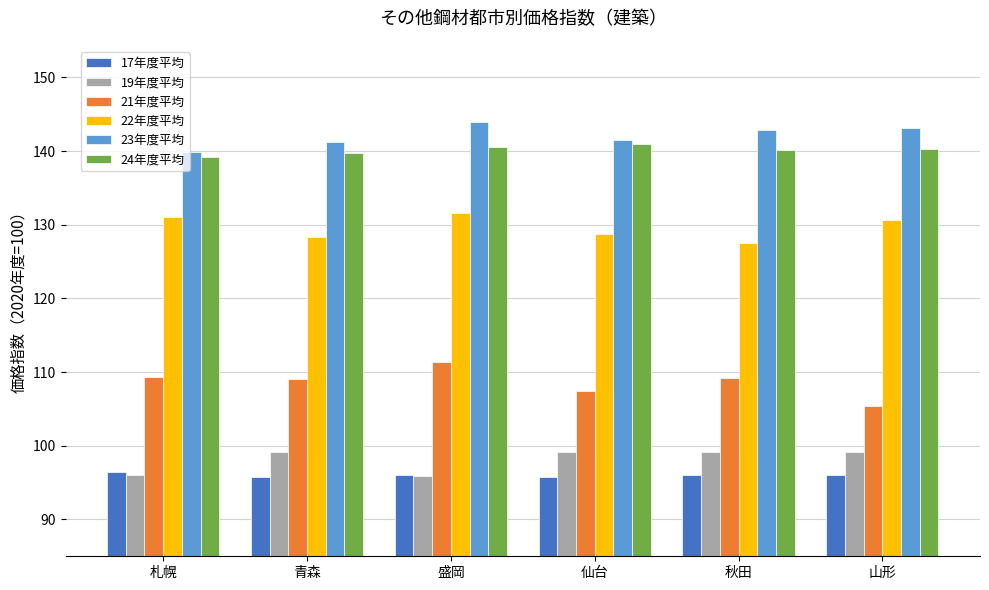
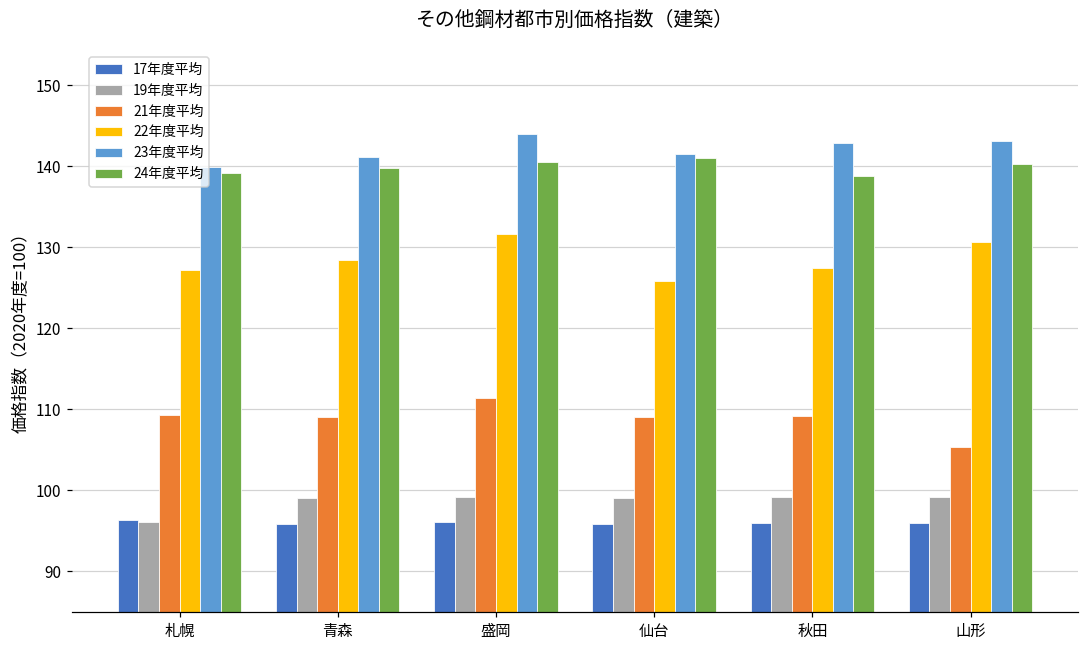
  {
    "19年度平均": {
      "札幌": 96,
      "青森": 99,
-     "盛岡": 96,
+     "盛岡": 99,
      "仙台": 99,
      "秋田": 99,
      "山形": 99
    },
    "21年度平均": {
      "札幌": 109,
      "青森": 109,
      "盛岡": 111,
-     "仙台": 107,
+     "仙台": 109,
      "秋田": 109,
      "山形": 105
    },
    "22年度平均": {
-     "札幌": 131,
+     "札幌": 127,
      "青森": 128,
      "盛岡": 132,
-     "仙台": 129,
+     "仙台": 126,
      "秋田": 128,
      "山形": 131
    },
    "24年度平均": {
      "札幌": 139,
      "青森": 140,
      "盛岡": 141,
      "仙台": 141,
-     "秋田": 140,
+     "秋田": 139,
      "山形": 140
    }
  }
